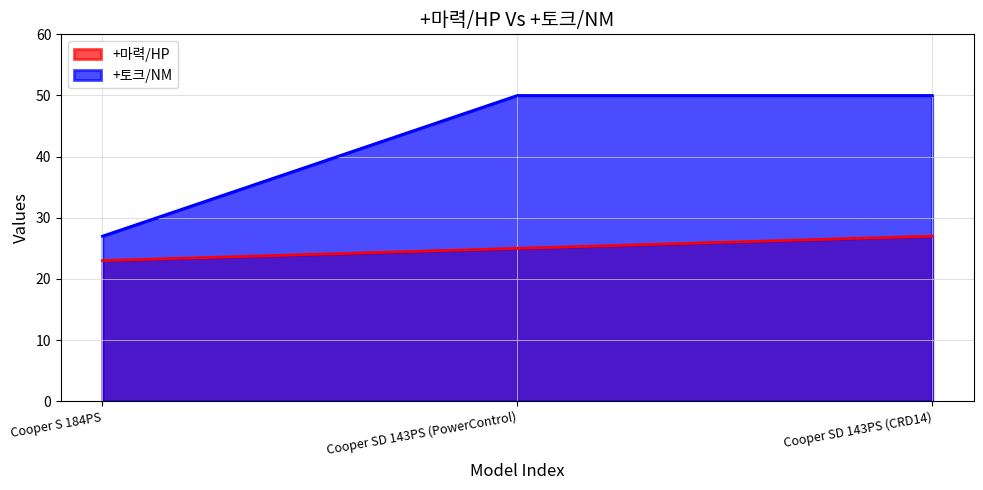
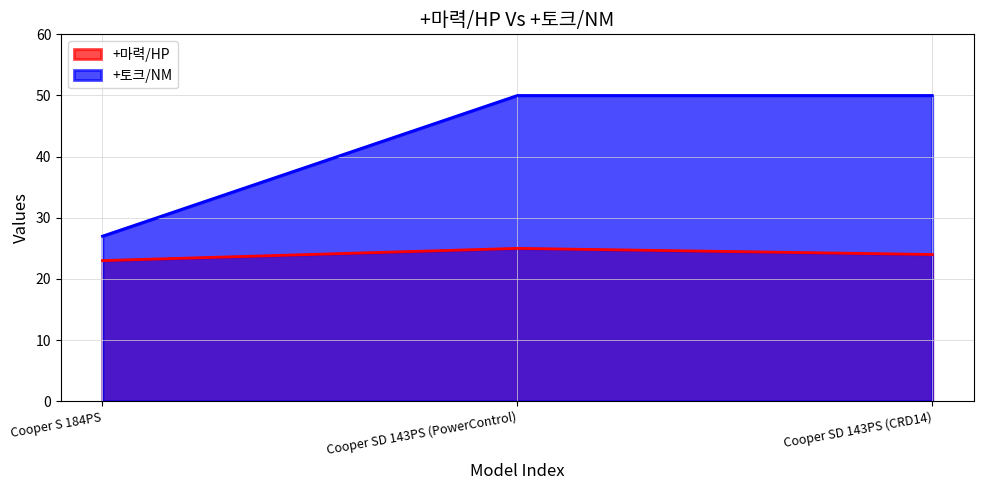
  {
    "+마력/HP": {
      "Cooper S 184PS": 23,
      "Cooper SD 143PS (PowerControl)": 25,
-     "Cooper SD 143PS (CRD14)": 27
+     "Cooper SD 143PS (CRD14)": 24
    },
    "+토크/NM": {
      "Cooper S 184PS": 27,
      "Cooper SD 143PS (PowerControl)": 50,
      "Cooper SD 143PS (CRD14)": 50
    }
  }
